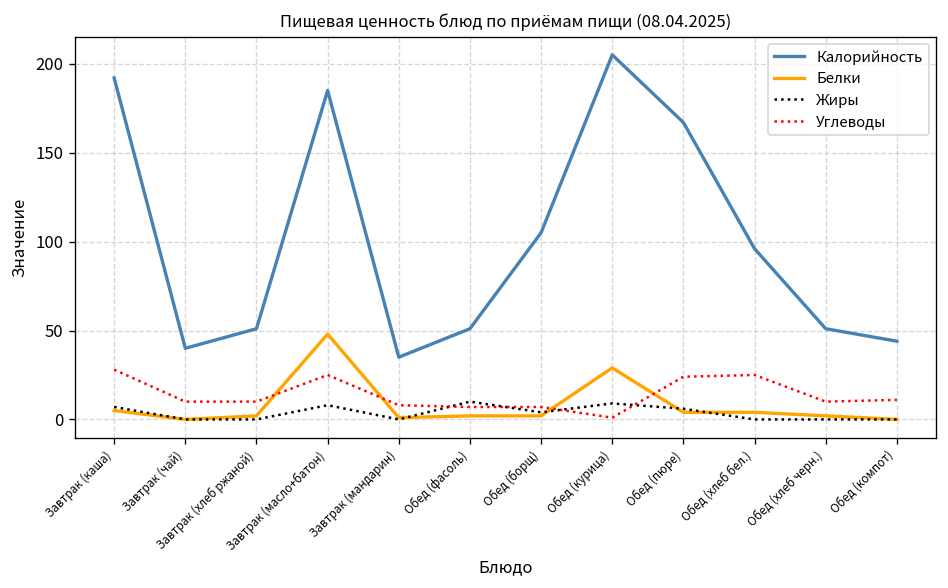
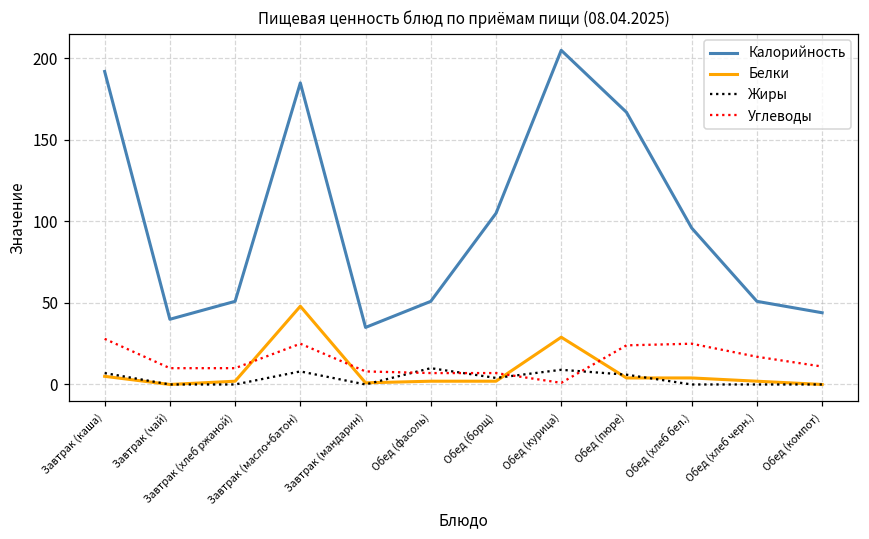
  {
    "Калорийность": {
      "Завтрак (каша)": 192,
      "Завтрак (чай)": 40,
      "Завтрак (хлеб ржаной)": 51,
      "Завтрак (масло+батон)": 185,
      "Завтрак (мандарин)": 35,
      "Обед (фасоль)": 51,
      "Обед (борщ)": 105,
      "Обед (курица)": 205,
      "Обед (пюре)": 167,
      "Обед (хлеб бел.)": 96,
      "Обед (хлеб черн.)": 51,
      "Обед (компот)": 44
    },
    "Белки": {
      "Завтрак (каша)": 5,
      "Завтрак (хлеб ржаной)": 2,
      "Завтрак (масло+батон)": 48,
      "Обед (фасоль)": 2,
      "Обед (борщ)": 2,
      "Обед (курица)": 29,
      "Обед (пюре)": 4,
      "Обед (хлеб бел.)": 4,
      "Обед (хлеб черн.)": 2
    },
    "Жиры": {
      "Завтрак (каша)": 7,
      "Завтрак (хлеб ржаной)": 0,
      "Завтрак (масло+батон)": 8,
      "Обед (фасоль)": 10,
      "Обед (борщ)": 4,
      "Обед (курица)": 9,
      "Обед (пюре)": 6,
      "Обед (хлеб бел.)": 0,
      "Обед (хлеб черн.)": 0
    },
    "Углеводы": {
      "Завтрак (каша)": 28,
      "Завтрак (чай)": 10,
      "Завтрак (хлеб ржаной)": 10,
      "Завтрак (масло+батон)": 25,
      "Завтрак (мандарин)": 8,
      "Обед (фасоль)": 7,
      "Обед (борщ)": 7,
      "Обед (курица)": 1,
      "Обед (пюре)": 24,
      "Обед (хлеб бел.)": 25,
-     "Обед (хлеб черн.)": 10,
+     "Обед (хлеб черн.)": 17,
      "Обед (компот)": 11
    }
  }
